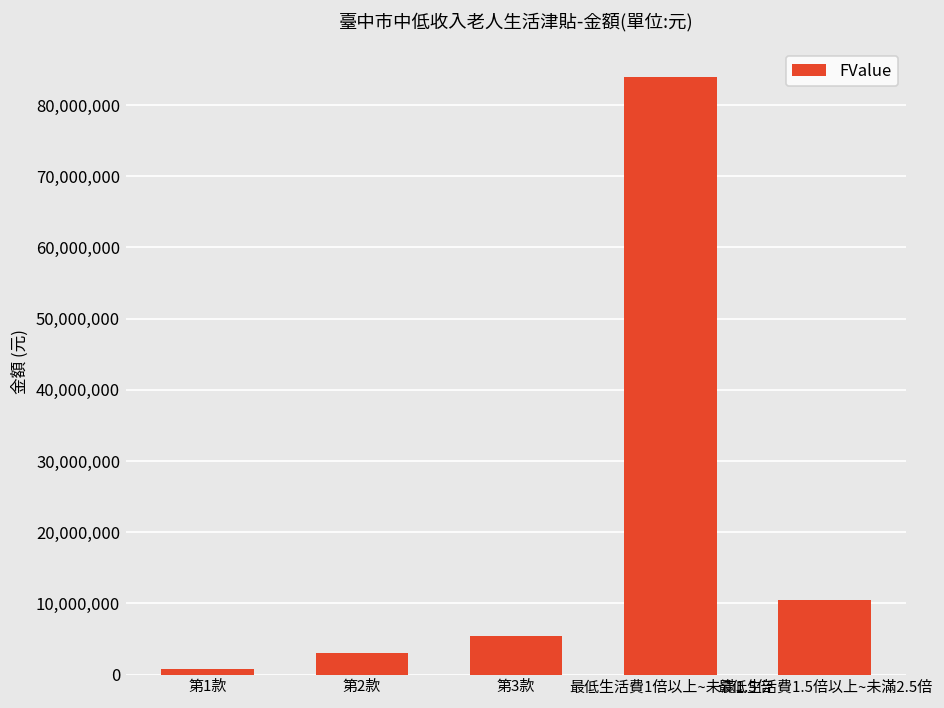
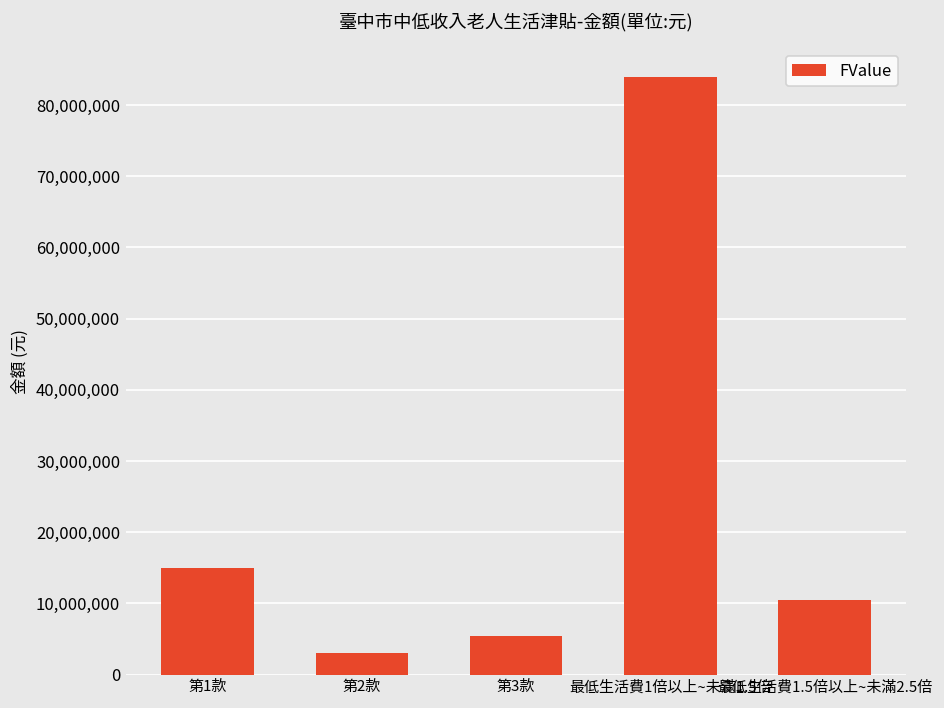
  {
-   "第1款": "1,000,000",
+   "第1款": "15,000,000",
    "第2款": "3,000,000",
    "第3款": "5,000,000"
  }
